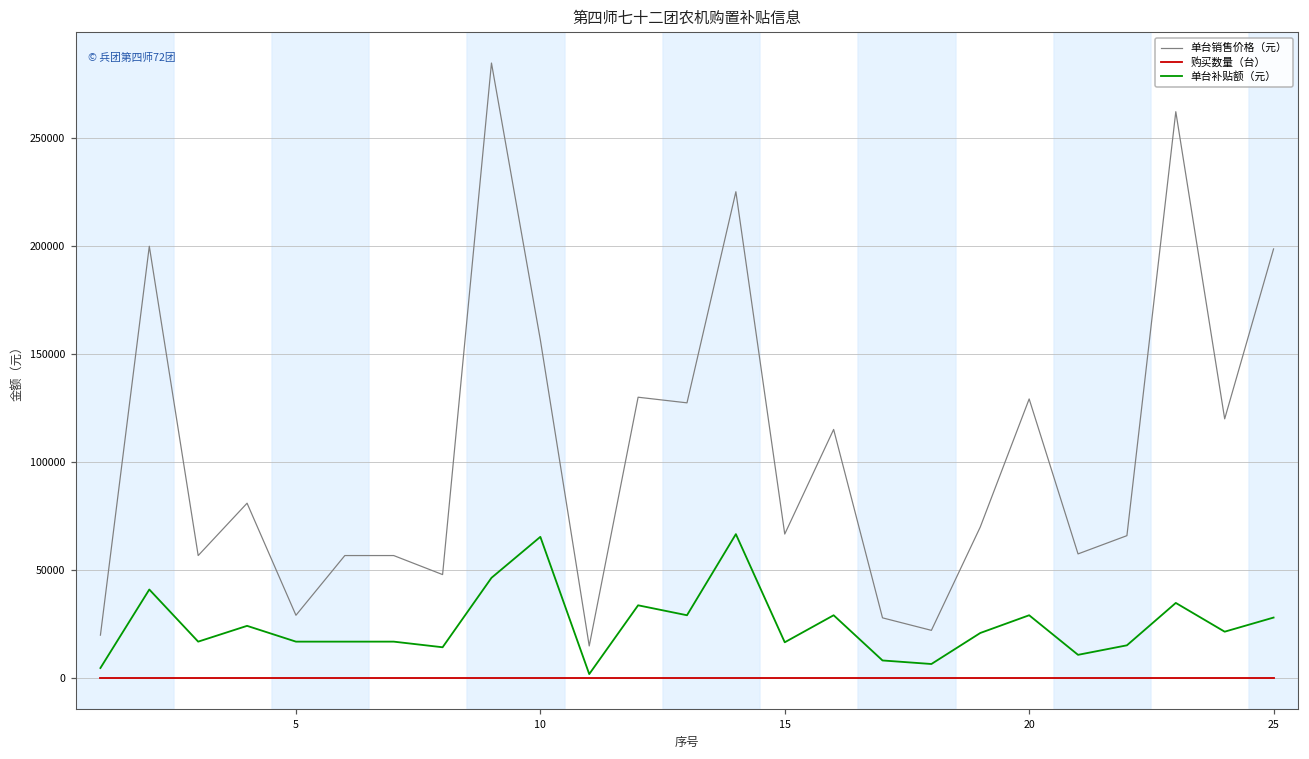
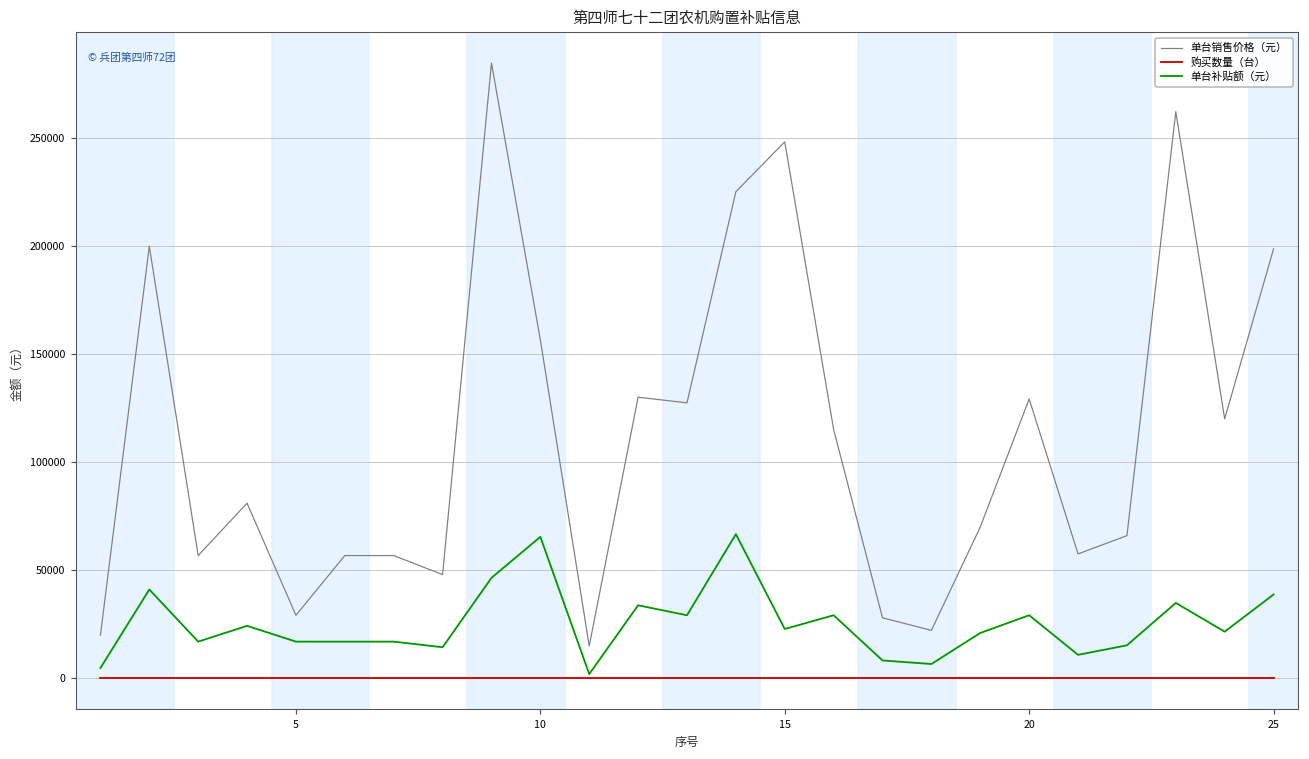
  {
    "单台销售价格（元）": {
      "5": 29000,
      "10": 157000,
-     "15": 67000,
+     "15": 248000,
      "20": 129000,
      "25": 199000
    },
    "购买数量（台）": {
      "5": 0,
      "10": 0,
      "15": 0,
      "20": 0,
      "25": 0
    },
    "单台补贴额（元）": {
      "5": 17000,
      "10": 65000,
-     "15": 17000,
+     "15": 23000,
      "20": 29000,
-     "25": 28000
+     "25": 39000
    }
  }
